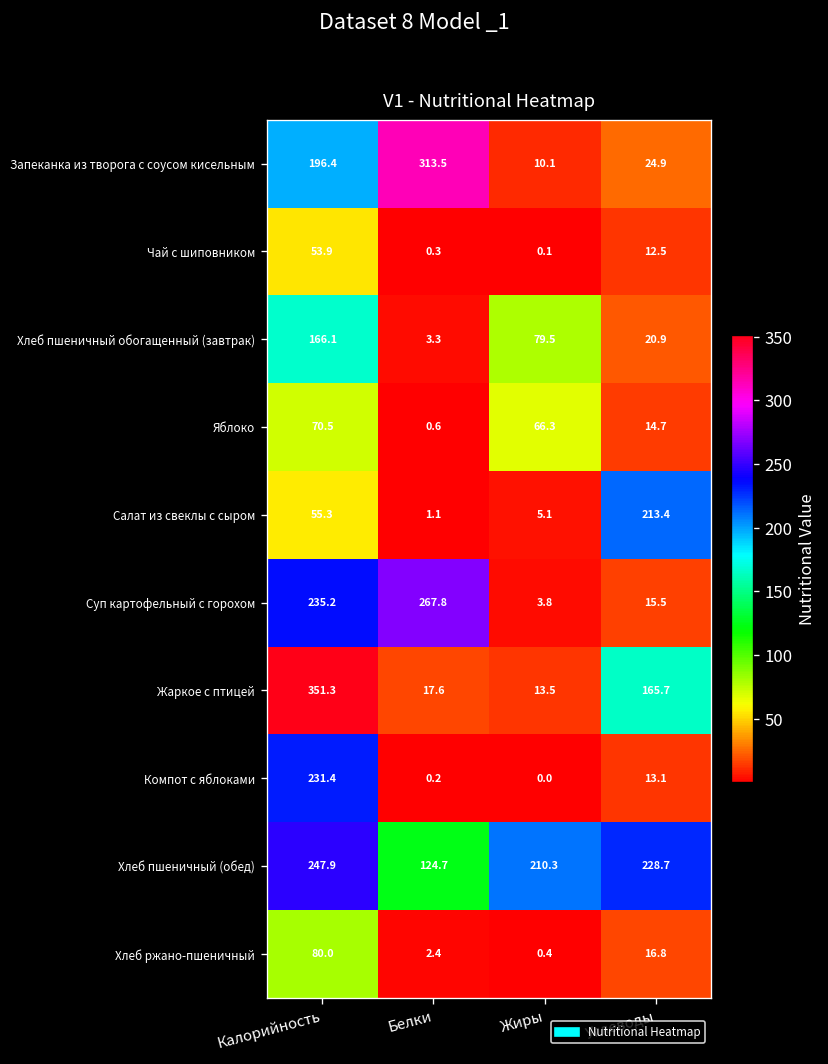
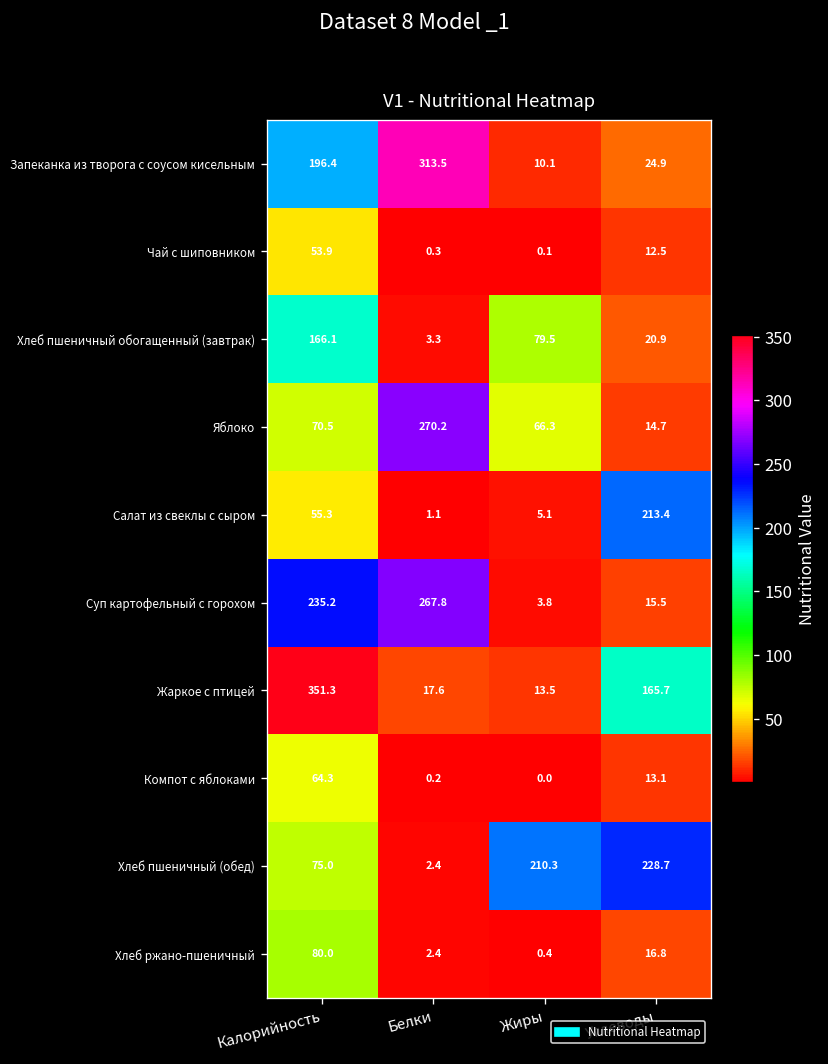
  {
    "Запеканка из творога с соусом кисельным": {
      "Калорийность": 196.4,
      "Белки": 313.5,
      "Жиры": 10.1,
      "Углеводы": 24.9
    },
    "Чай с шиповником": {
      "Калорийность": 53.9,
      "Белки": 0.3,
      "Жиры": 0.1,
      "Углеводы": 12.5
    },
    "Хлеб пшеничный обогащенный (завтрак)": {
      "Калорийность": 166.1,
      "Белки": 3.3,
      "Жиры": 79.5,
      "Углеводы": 20.9
    },
    "Яблоко": {
      "Калорийность": 70.5,
-     "Белки": 0.6,
+     "Белки": 270.2,
      "Жиры": 66.3,
      "Углеводы": 14.7
    },
    "Салат из свеклы с сыром": {
      "Калорийность": 55.3,
      "Белки": 1.1,
      "Жиры": 5.1,
      "Углеводы": 213.4
    },
    "Суп картофельный с горохом": {
      "Калорийность": 235.2,
      "Белки": 267.8,
      "Жиры": 3.8,
      "Углеводы": 15.5
    },
    "Жаркое с птицей": {
      "Калорийность": 351.3,
      "Белки": 17.6,
      "Жиры": 13.5,
      "Углеводы": 165.7
    },
    "Компот с яблоками": {
-     "Калорийность": 231.4,
+     "Калорийность": 64.3,
      "Белки": 0.2,
      "Жиры": 0.0,
      "Углеводы": 13.1
    },
    "Хлеб пшеничный (обед)": {
-     "Калорийность": 247.9,
-     "Белки": 124.7,
+     "Калорийность": 75.0,
+     "Белки": 2.4,
      "Жиры": 210.3,
      "Углеводы": 228.7
    },
    "Хлеб ржано-пшеничный": {
      "Калорийность": 80.0,
      "Белки": 2.4,
      "Жиры": 0.4,
      "Углеводы": 16.8
    }
  }
